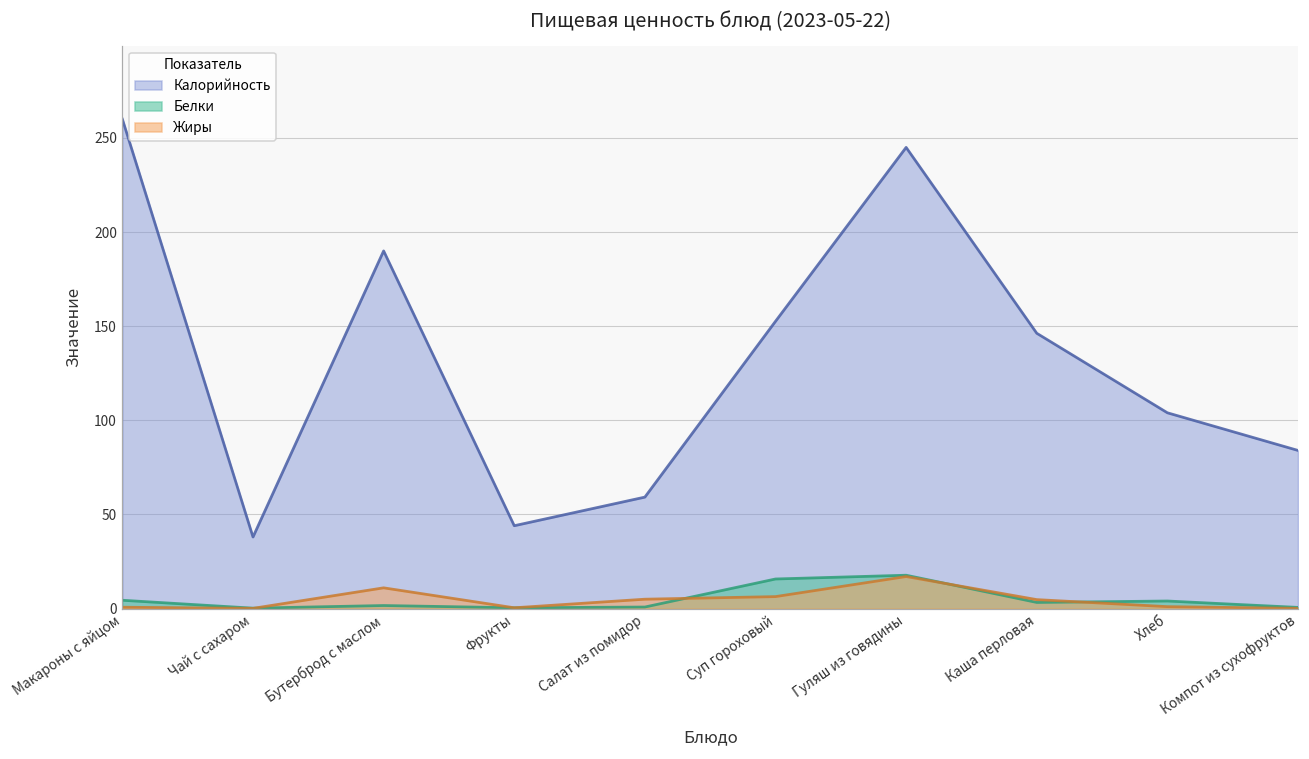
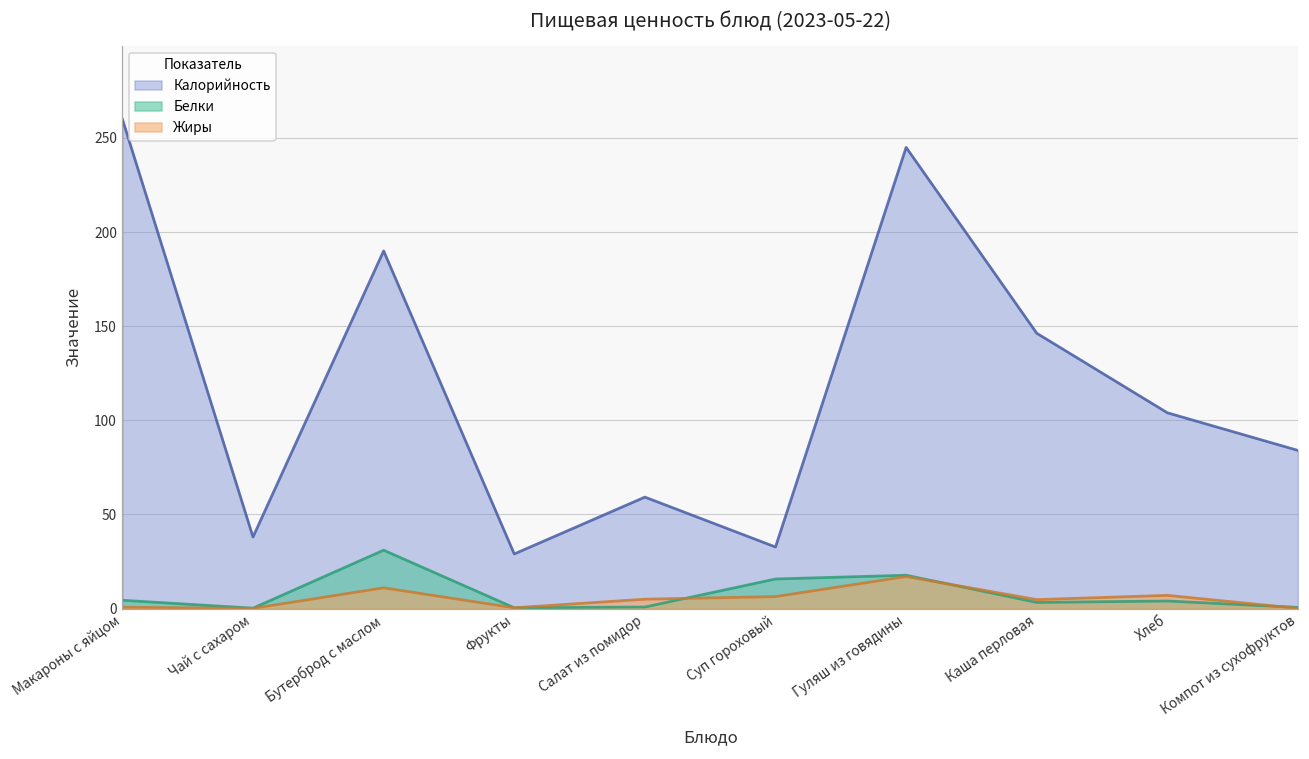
  {
    "Калорийность": {
      "Макароны с яйцом": 260,
      "Чай с сахаром": 38,
      "Бутерброд с маслом": 190,
-     "Фрукты": 44,
+     "Фрукты": 29,
      "Салат из помидор": 59,
-     "Суп гороховый": 153,
+     "Суп гороховый": 33,
      "Гуляш из говядины": 245,
      "Каша перловая": 146,
      "Хлеб": 104,
      "Компот из сухофруктов": 84
    },
    "Белки": {
      "Макароны с яйцом": 4,
-     "Бутерброд с маслом": 2,
+     "Бутерброд с маслом": 31,
      "Салат из помидор": 1,
      "Суп гороховый": 16,
      "Каша перловая": 3,
      "Хлеб": 4
    },
    "Жиры": {
      "Макароны с яйцом": 1,
      "Бутерброд с маслом": 11,
      "Салат из помидор": 5,
      "Суп гороховый": 6,
      "Каша перловая": 5,
-     "Хлеб": 1
+     "Хлеб": 7
    }
  }
